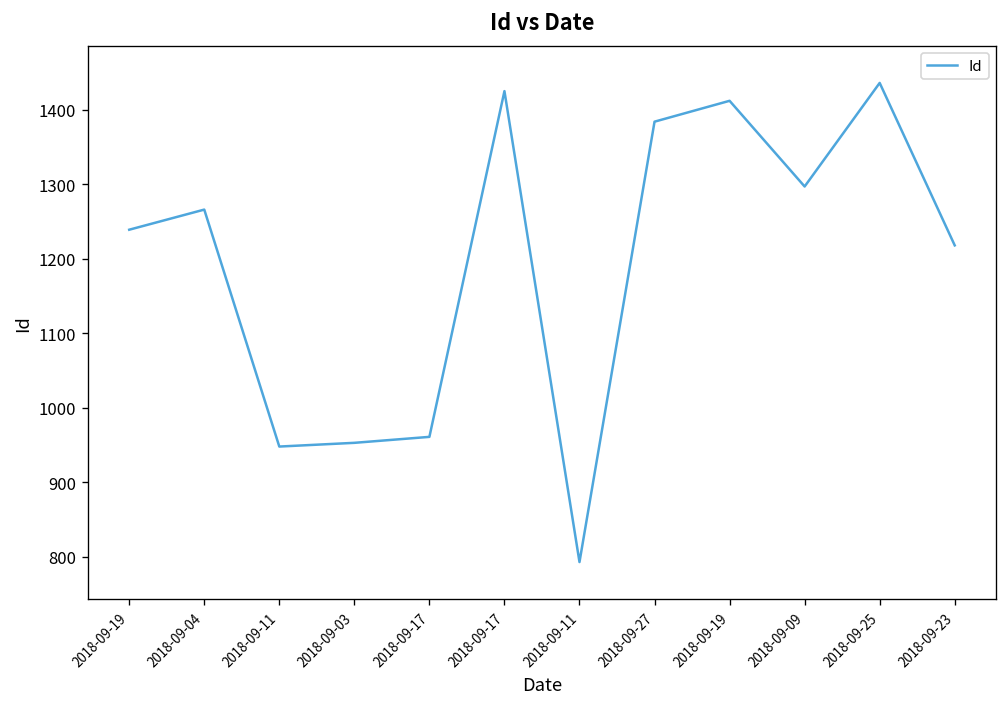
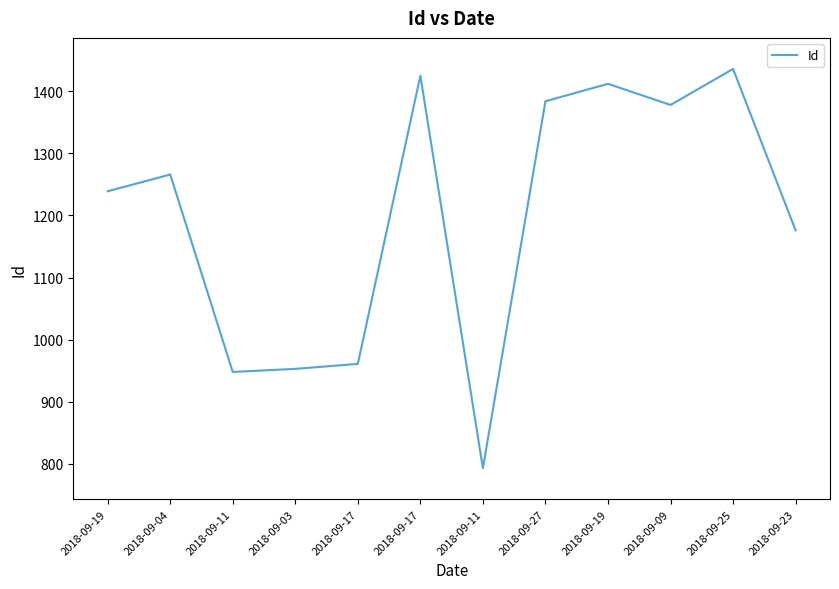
  {
    "2018-09-04": 1270,
    "2018-09-03": 950,
    "2018-09-27": 1380,
-   "2018-09-09": 1300,
+   "2018-09-09": 1380,
    "2018-09-25": 1440,
-   "2018-09-23": 1220
+   "2018-09-23": 1180
  }
